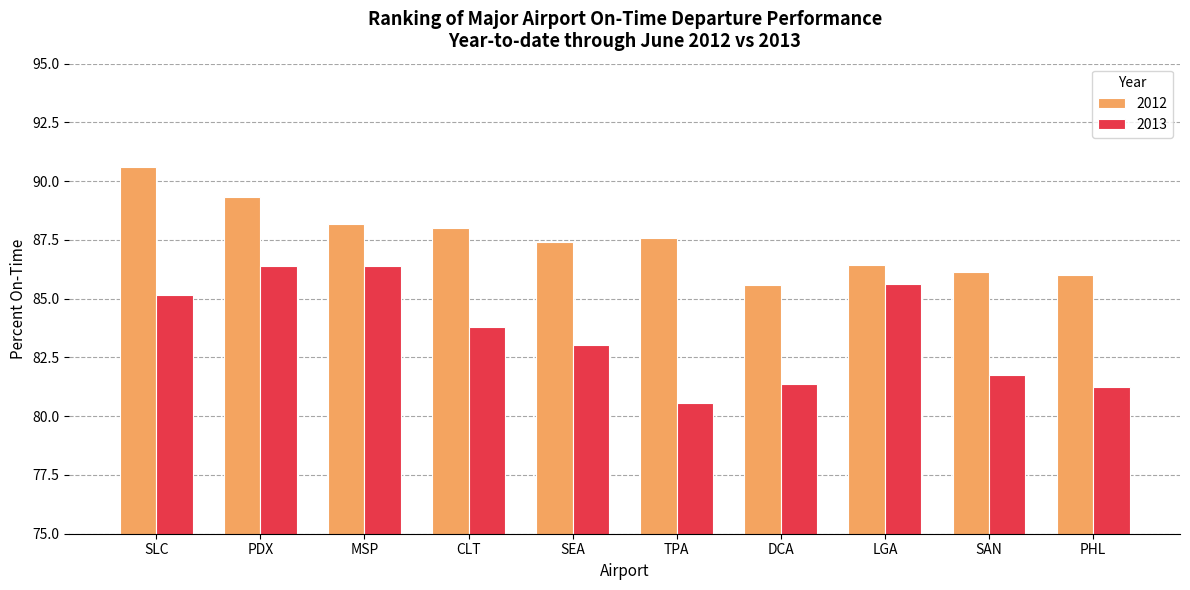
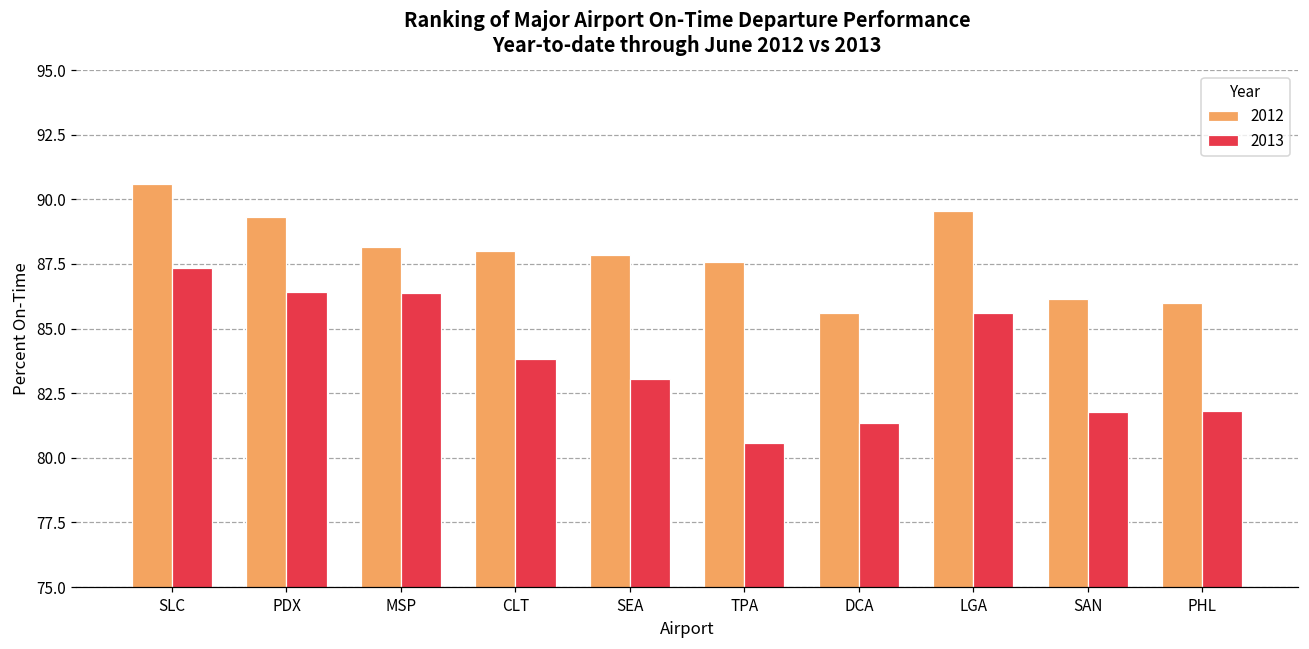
  {
    "2012": {
      "SLC": 90.6,
      "PDX": 89.3,
      "MSP": 88.2,
      "CLT": 88.0,
-     "SEA": 87.4,
+     "SEA": 87.9,
      "TPA": 87.6,
      "DCA": 85.6,
-     "LGA": 86.5,
+     "LGA": 89.5,
      "SAN": 86.1,
      "PHL": 86.0
    },
    "2013": {
-     "SLC": 85.2,
+     "SLC": 87.4,
      "PDX": 86.4,
      "MSP": 86.4,
      "CLT": 83.8,
      "SEA": 83.1,
      "TPA": 80.6,
      "DCA": 81.4,
      "LGA": 85.6,
      "SAN": 81.8,
-     "PHL": 81.2
+     "PHL": 81.8
    }
  }
